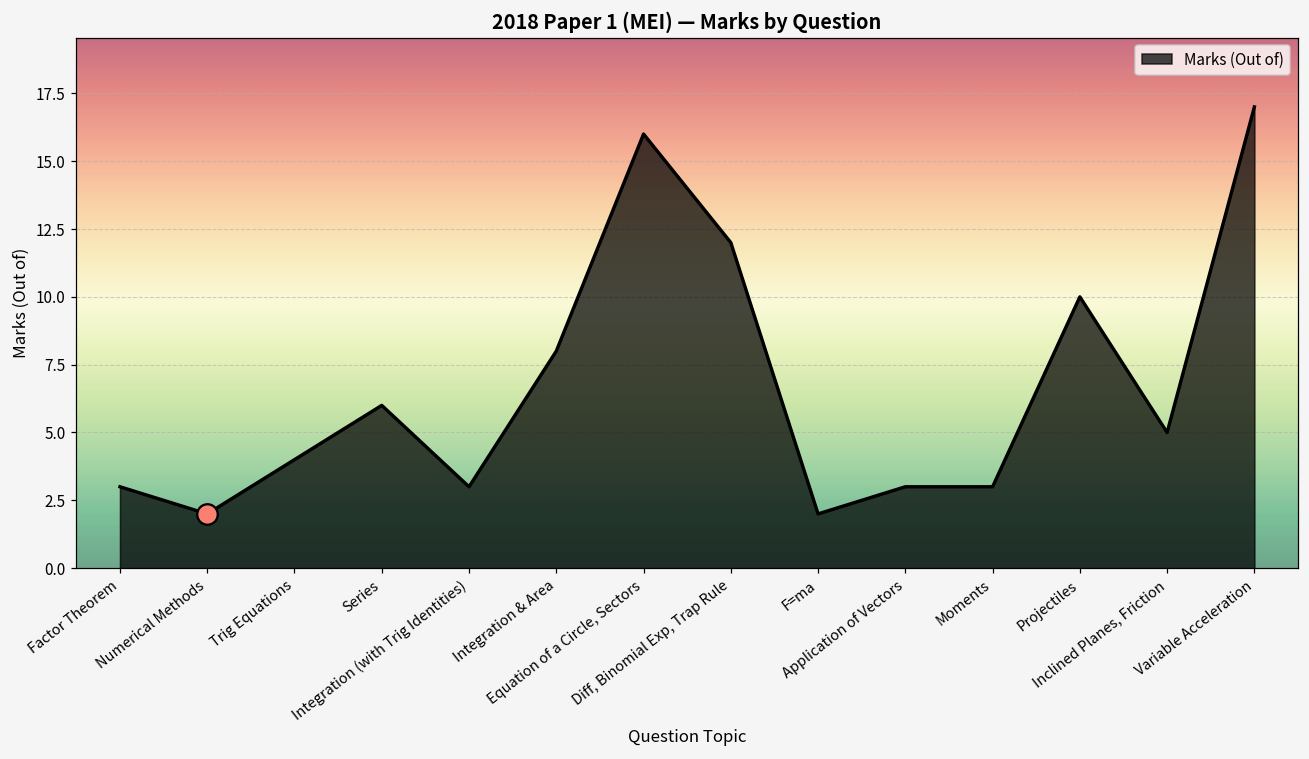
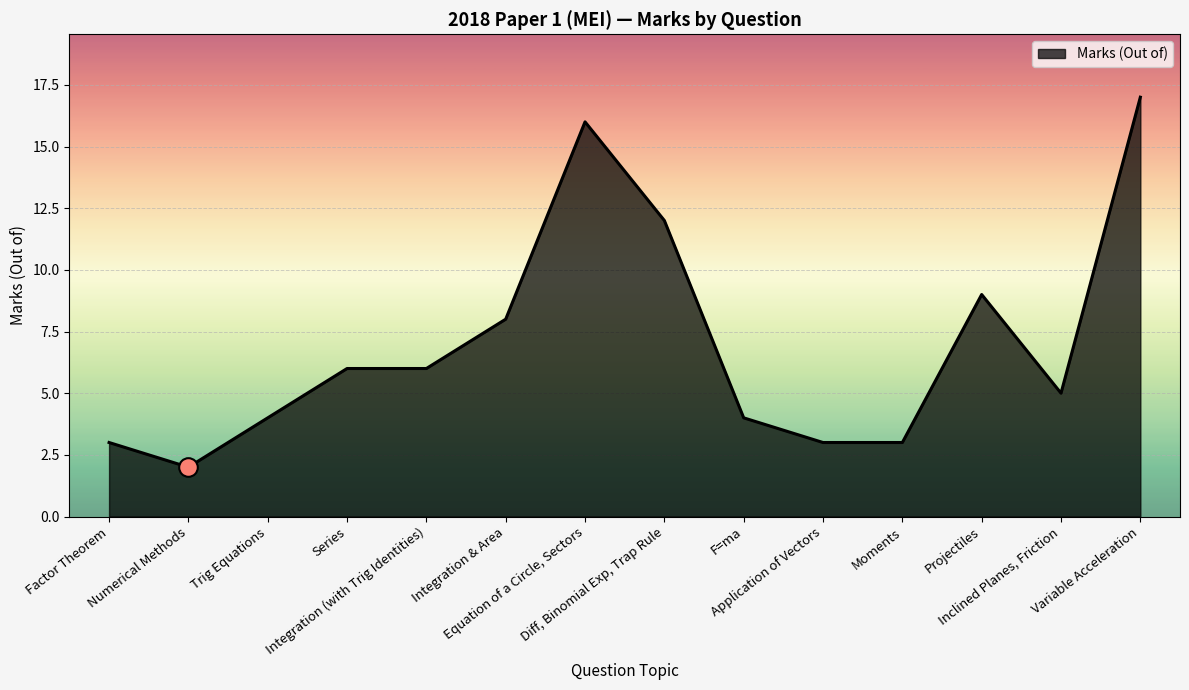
  {
    "Marks (Out of)": {
      "Factor Theorem": 3,
      "Trig Equations": 4,
      "Series": 6,
-     "Integration (with Trig Identities)": 3,
+     "Integration (with Trig Identities)": 6,
      "Integration & Area": 8,
      "Equation of a Circle, Sectors": 16,
      "Diff, Binomial Exp, Trap Rule": 12,
-     "F=ma": 2,
+     "F=ma": 4,
      "Application of Vectors": 3,
      "Moments": 3,
-     "Projectiles": 10,
+     "Projectiles": 9,
      "Inclined Planes, Friction": 5,
      "Variable Acceleration": 17
    }
  }
